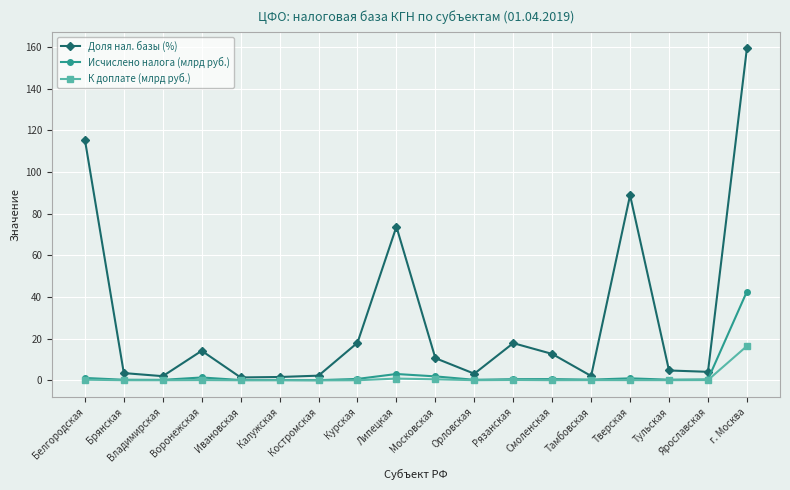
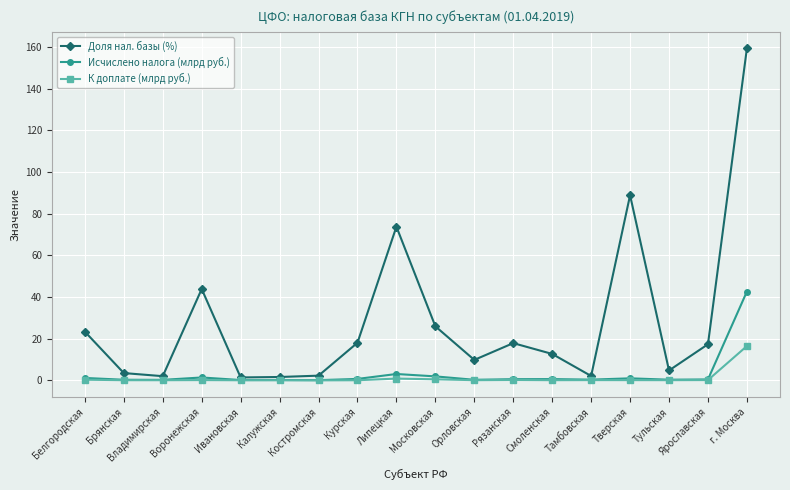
  {
    "Доля нал. базы (%)": {
-     "Белгородская": 116,
+     "Белгородская": 23,
      "Брянская": 4,
      "Владимирская": 2,
-     "Воронежская": 14,
+     "Воронежская": 44,
      "Ивановская": 1,
      "Калужская": 2,
      "Костромская": 2,
      "Курская": 18,
      "Липецкая": 74,
-     "Московская": 11,
-     "Орловская": 3,
+     "Московская": 26,
+     "Орловская": 10,
      "Рязанская": 18,
      "Смоленская": 13,
      "Тамбовская": 2,
      "Тверская": 89,
      "Тульская": 5,
-     "Ярославская": 4,
+     "Ярославская": 17,
      "г. Москва": 159
    }
  }
